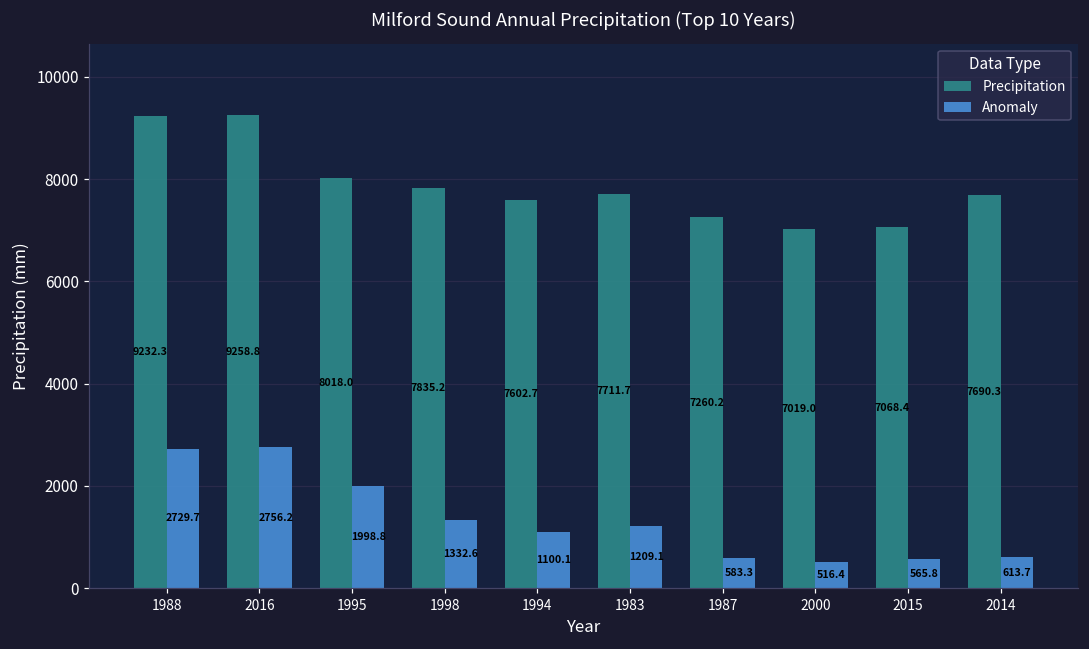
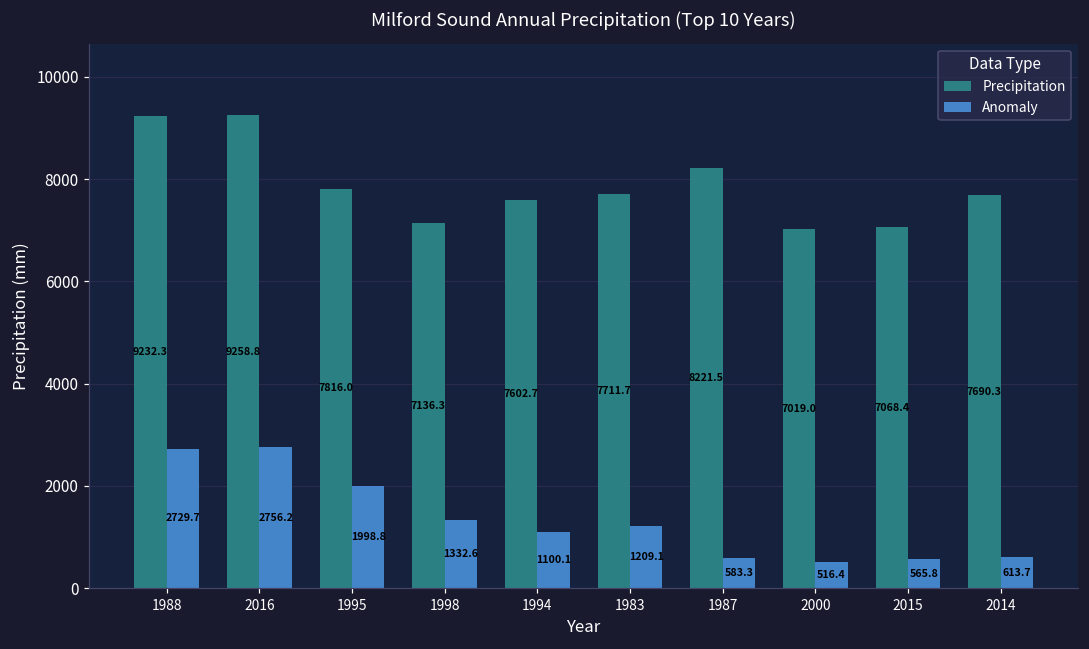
  {
    "Precipitation": {
      "1988": 9232.3,
      "2016": 9258.8,
-     "1995": 8018.0,
-     "1998": 7835.2,
+     "1995": 7816.0,
+     "1998": 7136.3,
      "1994": 7602.7,
      "1983": 7711.7,
-     "1987": 7260.2,
+     "1987": 8221.5,
      "2000": 7019.0,
      "2015": 7068.4,
      "2014": 7690.3
    },
    "Anomaly": {
      "1988": 2729.7,
      "2016": 2756.2,
      "1995": 1998.8,
      "1998": 1332.6,
      "1994": 1100.1,
      "1983": 1209.1,
      "1987": 583.3,
      "2000": 516.4,
      "2015": 565.8,
      "2014": 613.7
    }
  }
